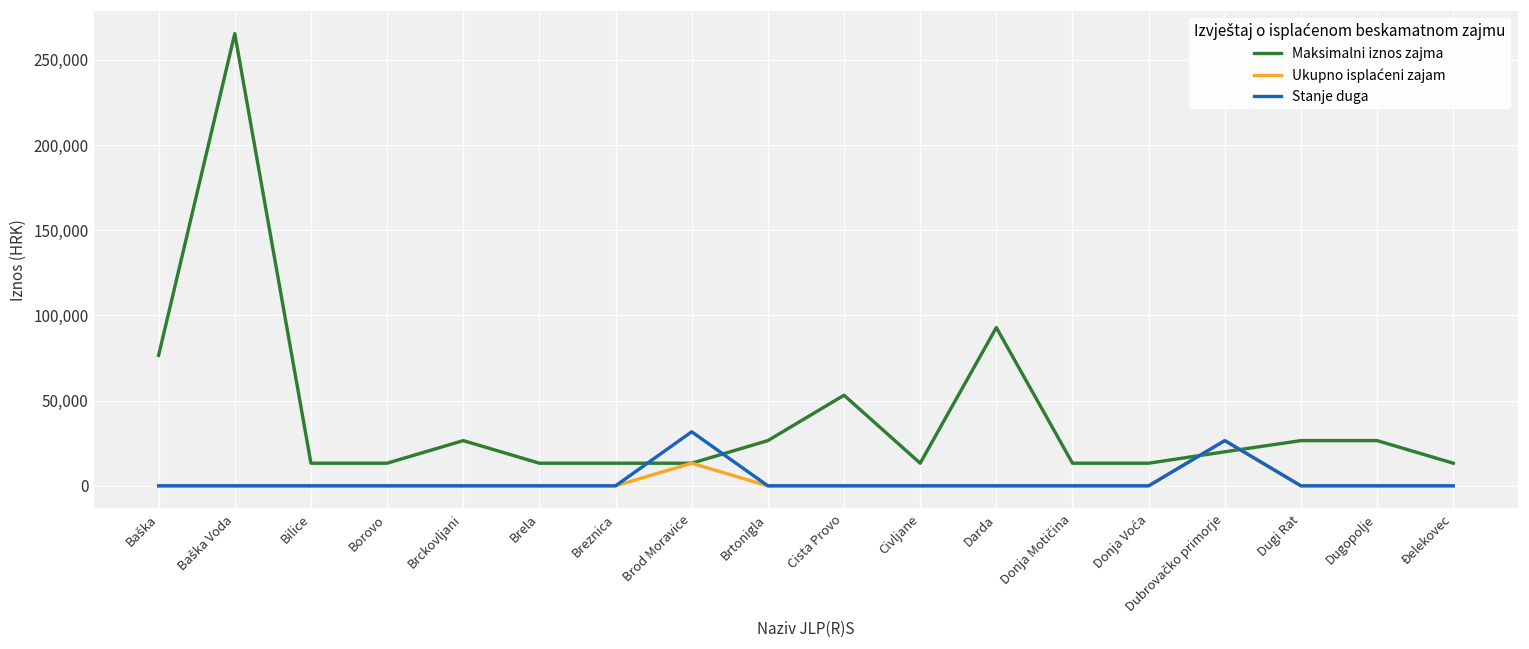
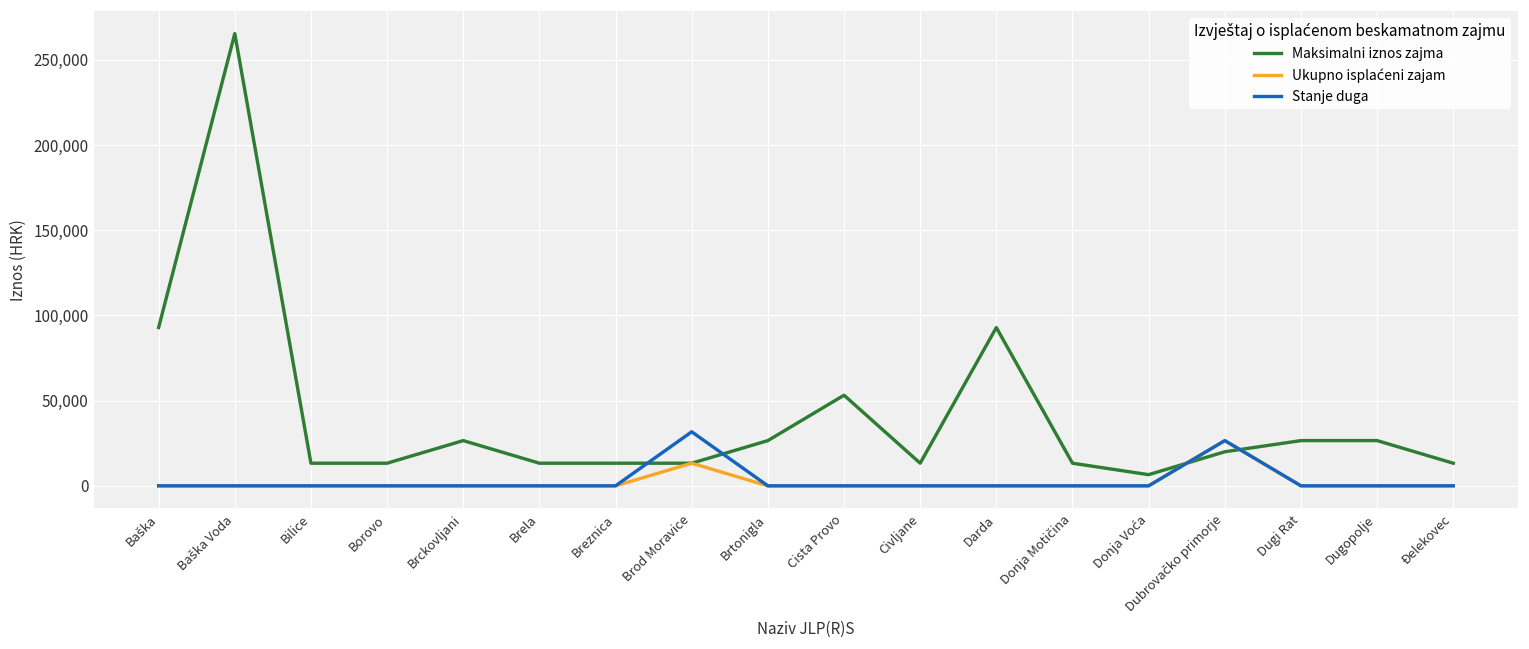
  {
    "Maksimalni iznos zajma": {
-     "Baška": "77,000",
+     "Baška": "93,000",
      "Baška Voda": "265,000",
      "Bilice": "13,000",
      "Borovo": "13,000",
      "Brckovljani": "27,000",
      "Brela": "13,000",
      "Breznica": "13,000",
      "Brtonigla": "27,000",
      "Cista Provo": "53,000",
      "Civljane": "13,000",
      "Darda": "93,000",
      "Donja Motičina": "13,000",
-     "Donja Voća": "13,000",
+     "Donja Voća": "7,000",
      "Dubrovačko primorje": "20,000",
      "Dugi Rat": "27,000",
      "Dugopolje": "27,000",
      "Đelekovec": "13,000"
    },
    "Stanje duga": {
      "Brod Moravice": "32,000"
    }
  }
